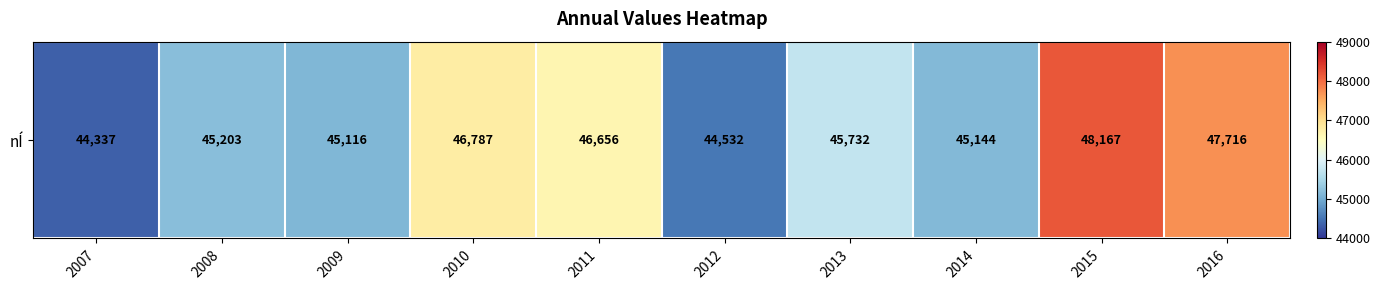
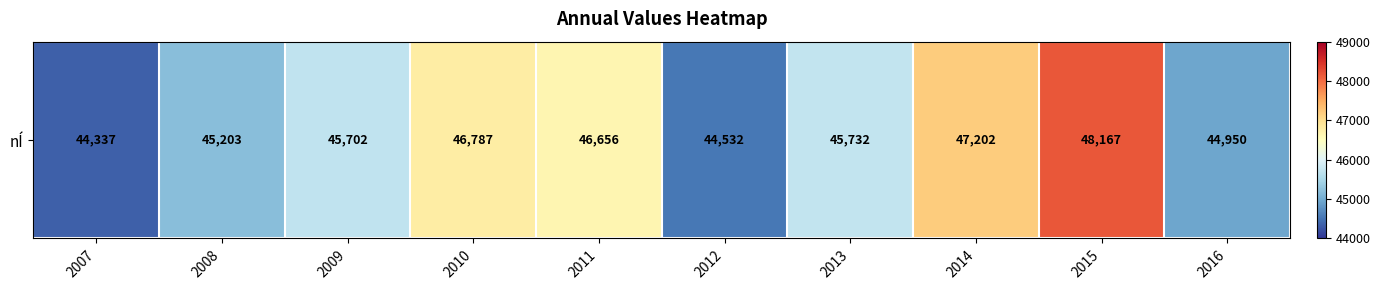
  {
    "nÍ": {
      "2007": "44,337",
      "2008": "45,203",
-     "2009": "45,116",
+     "2009": "45,702",
      "2010": "46,787",
      "2011": "46,656",
      "2012": "44,532",
      "2013": "45,732",
-     "2014": "45,144",
+     "2014": "47,202",
      "2015": "48,167",
-     "2016": "47,716"
+     "2016": "44,950"
    }
  }
